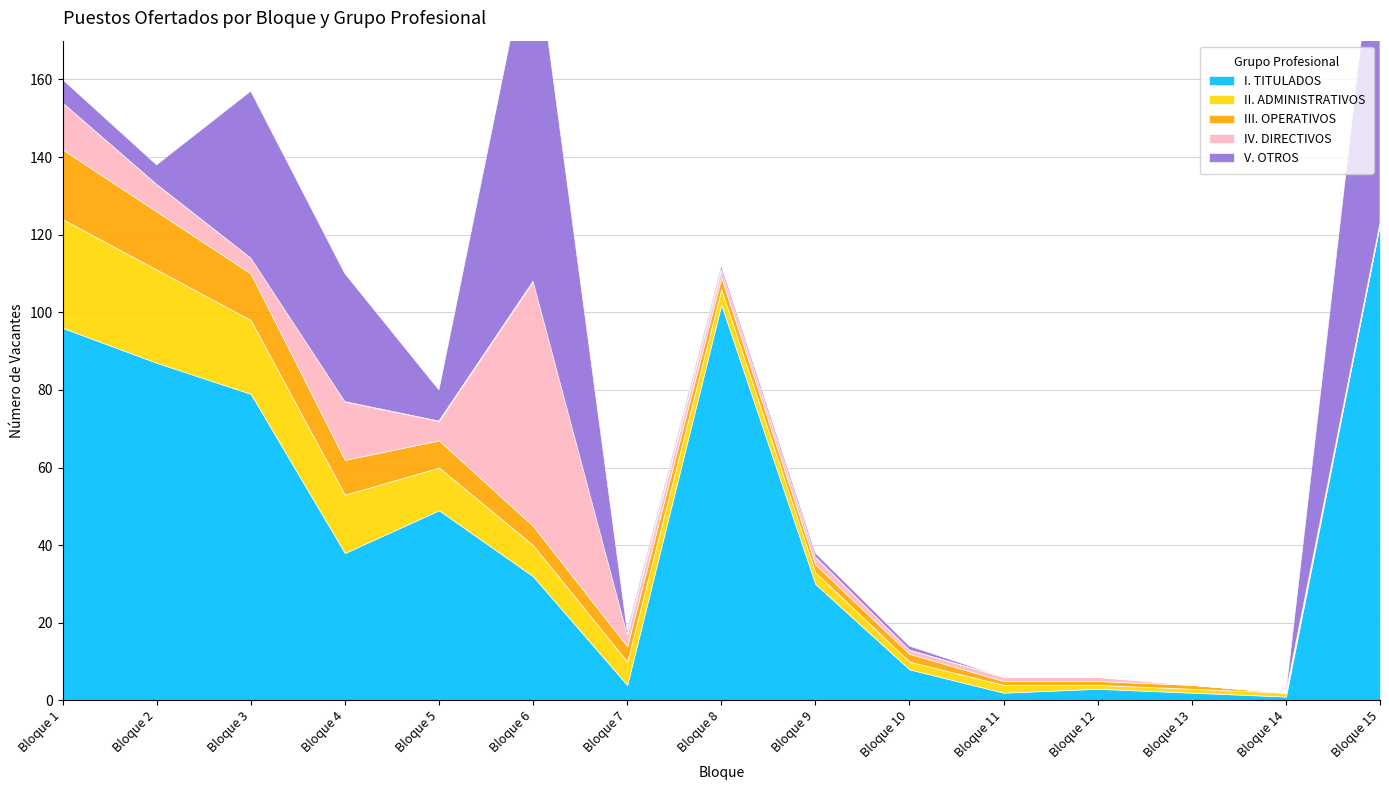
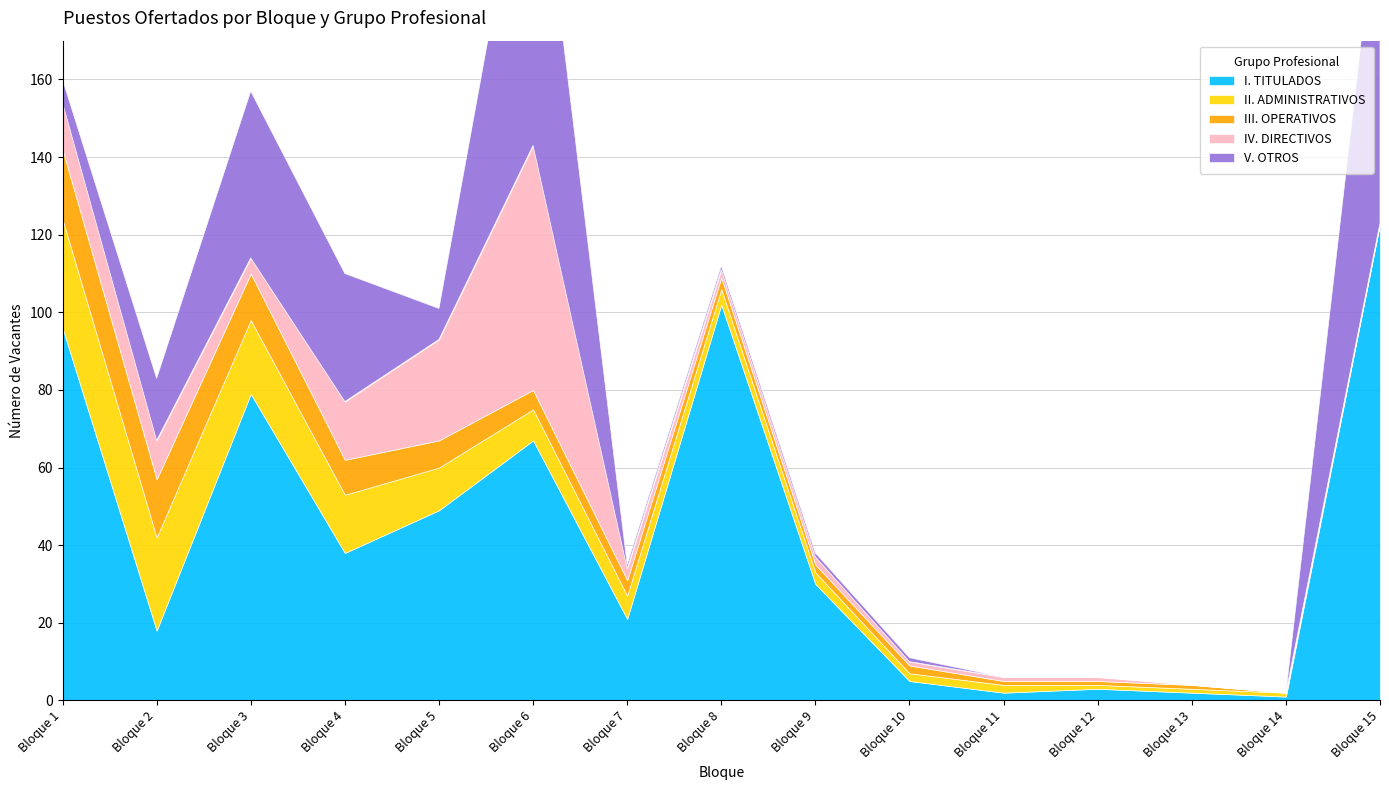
  {
    "I. TITULADOS": {
      "Bloque 1": 96,
-     "Bloque 2": 87,
+     "Bloque 2": 18,
      "Bloque 3": 79,
      "Bloque 4": 38,
      "Bloque 5": 49,
-     "Bloque 6": 32,
-     "Bloque 7": 4,
+     "Bloque 6": 67,
+     "Bloque 7": 21,
      "Bloque 8": 102,
      "Bloque 9": 30,
-     "Bloque 10": 8,
+     "Bloque 10": 5,
      "Bloque 11": 2,
      "Bloque 12": 3,
      "Bloque 13": 2,
      "Bloque 14": 1
    },
    "IV. DIRECTIVOS": {
      "Bloque 1": 12,
-     "Bloque 2": 7,
+     "Bloque 2": 10,
      "Bloque 3": 4,
      "Bloque 4": 15,
-     "Bloque 5": 5,
+     "Bloque 5": 26,
      "Bloque 6": 63,
      "Bloque 7": 3,
      "Bloque 8": 2,
      "Bloque 9": 2,
      "Bloque 10": 1
    },
    "V. OTROS": {
      "Bloque 1": 6,
-     "Bloque 2": 5,
+     "Bloque 2": 16,
      "Bloque 3": 43,
      "Bloque 4": 33,
      "Bloque 5": 8,
      "Bloque 7": 1,
      "Bloque 8": 1,
      "Bloque 9": 1,
      "Bloque 10": 1
    }
  }
